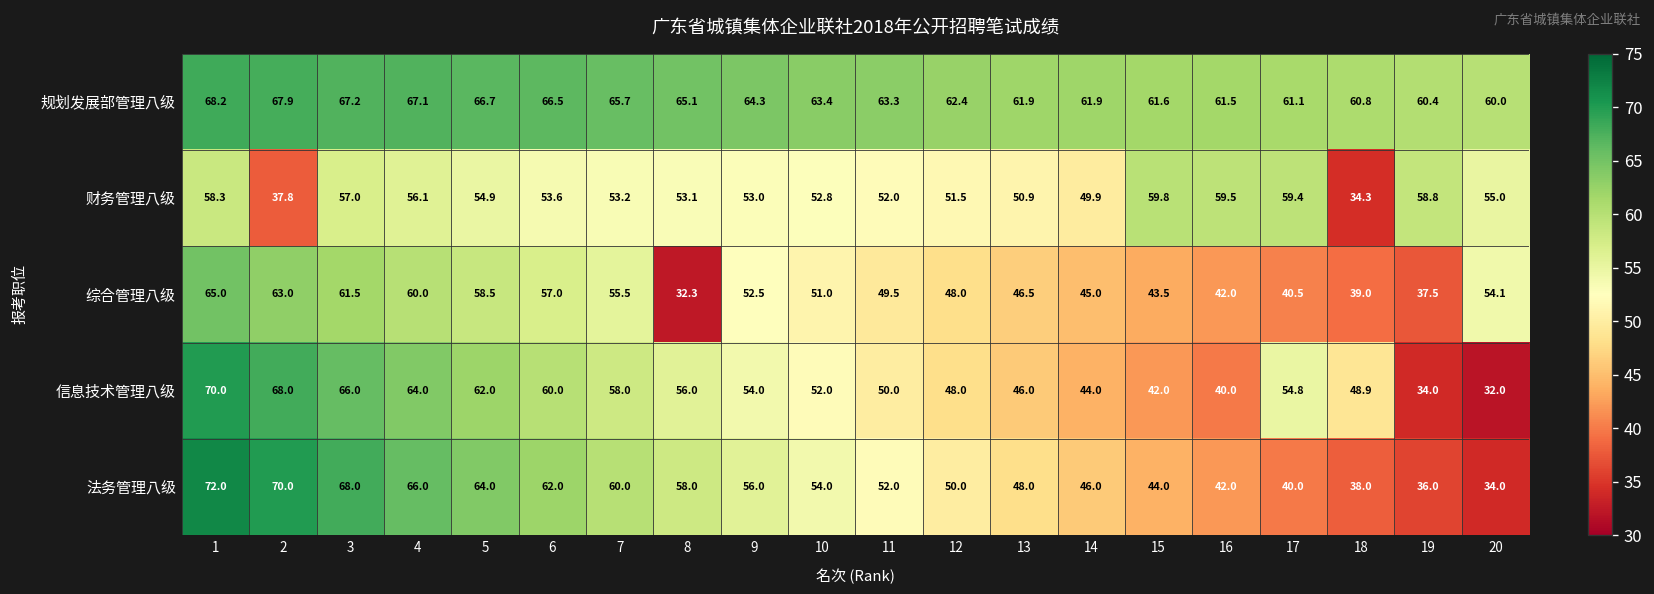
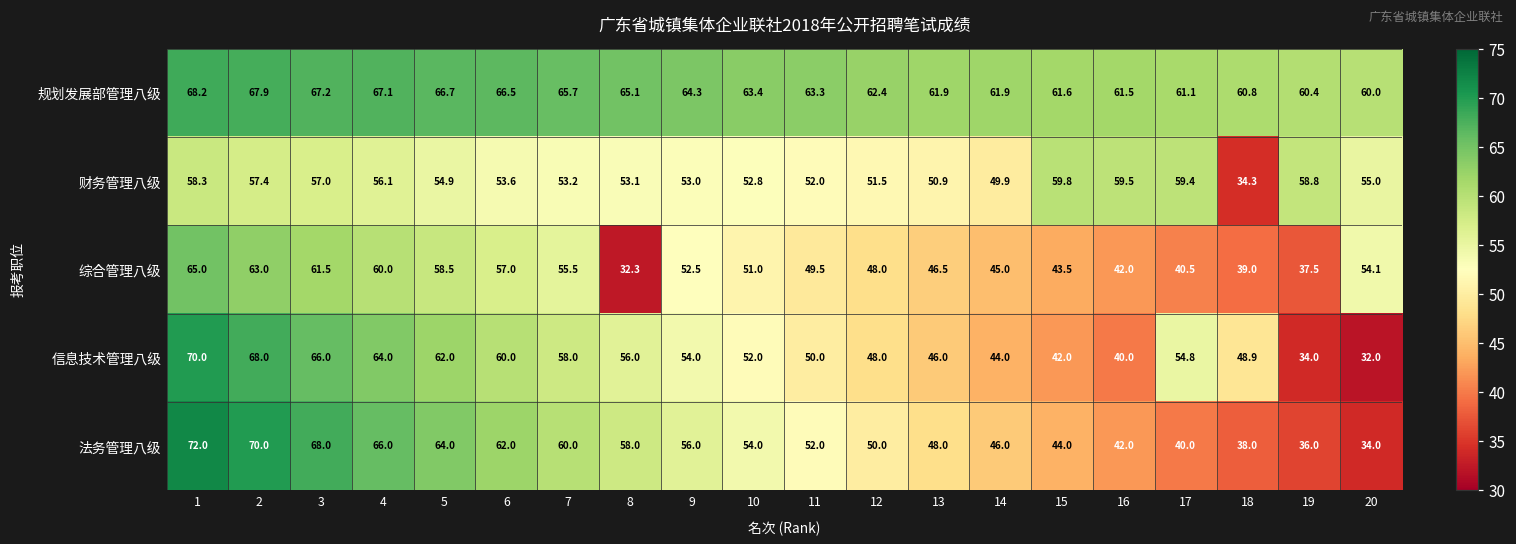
  {
    "规划发展部管理八级": {
      "1": 68.2,
      "2": 67.9,
      "3": 67.2,
      "4": 67.1,
      "5": 66.7,
      "6": 66.5,
      "7": 65.7,
      "8": 65.1,
      "9": 64.3,
      "10": 63.4,
      "11": 63.3,
      "12": 62.4,
      "13": 61.9,
      "14": 61.9,
      "15": 61.6,
      "16": 61.5,
      "17": 61.1,
      "18": 60.8,
      "19": 60.4,
      "20": 60.0
    },
    "财务管理八级": {
      "1": 58.3,
-     "2": 37.8,
+     "2": 57.4,
      "3": 57.0,
      "4": 56.1,
      "5": 54.9,
      "6": 53.6,
      "7": 53.2,
      "8": 53.1,
      "9": 53.0,
      "10": 52.8,
      "11": 52.0,
      "12": 51.5,
      "13": 50.9,
      "14": 49.9,
      "15": 59.8,
      "16": 59.5,
      "17": 59.4,
      "18": 34.3,
      "19": 58.8,
      "20": 55.0
    },
    "综合管理八级": {
      "1": 65.0,
      "2": 63.0,
      "3": 61.5,
      "4": 60.0,
      "5": 58.5,
      "6": 57.0,
      "7": 55.5,
      "8": 32.3,
      "9": 52.5,
      "10": 51.0,
      "11": 49.5,
      "12": 48.0,
      "13": 46.5,
      "14": 45.0,
      "15": 43.5,
      "16": 42.0,
      "17": 40.5,
      "18": 39.0,
      "19": 37.5,
      "20": 54.1
    },
    "信息技术管理八级": {
      "1": 70.0,
      "2": 68.0,
      "3": 66.0,
      "4": 64.0,
      "5": 62.0,
      "6": 60.0,
      "7": 58.0,
      "8": 56.0,
      "9": 54.0,
      "10": 52.0,
      "11": 50.0,
      "12": 48.0,
      "13": 46.0,
      "14": 44.0,
      "15": 42.0,
      "16": 40.0,
      "17": 54.8,
      "18": 48.9,
      "19": 34.0,
      "20": 32.0
    },
    "法务管理八级": {
      "1": 72.0,
      "2": 70.0,
      "3": 68.0,
      "4": 66.0,
      "5": 64.0,
      "6": 62.0,
      "7": 60.0,
      "8": 58.0,
      "9": 56.0,
      "10": 54.0,
      "11": 52.0,
      "12": 50.0,
      "13": 48.0,
      "14": 46.0,
      "15": 44.0,
      "16": 42.0,
      "17": 40.0,
      "18": 38.0,
      "19": 36.0,
      "20": 34.0
    }
  }
